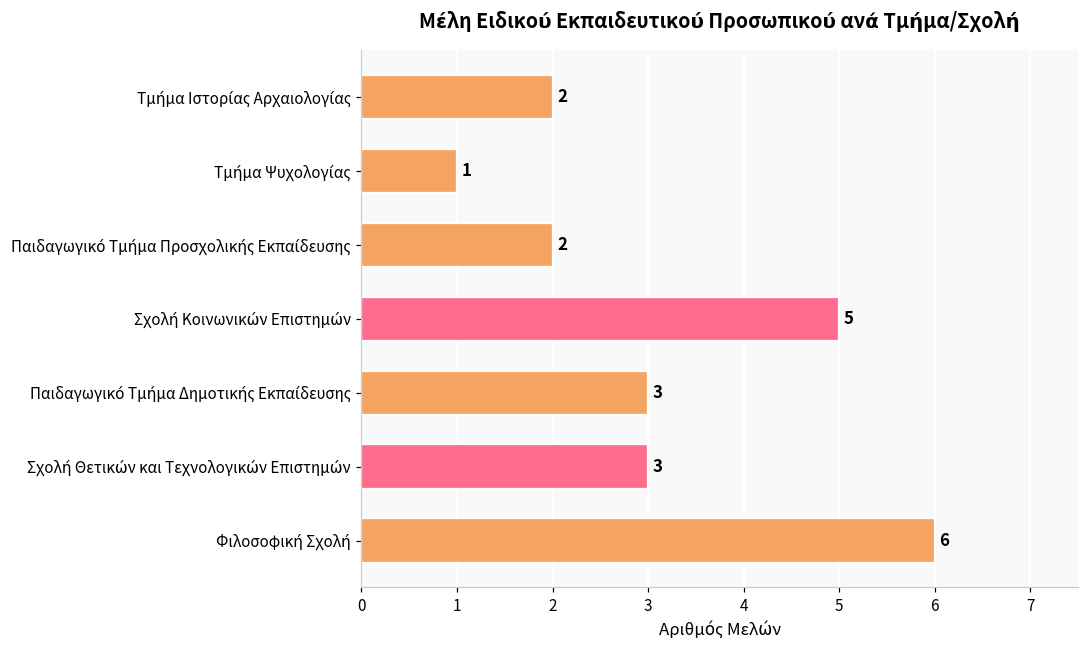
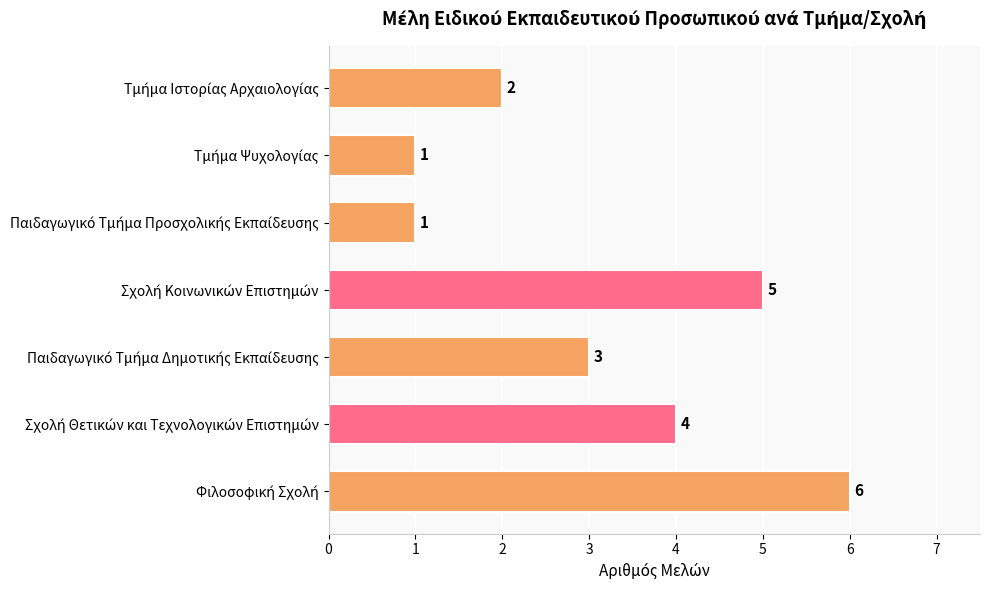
  {
    "Τμήμα Ιστορίας Αρχαιολογίας": 2,
    "Τμήμα Ψυχολογίας": 1,
-   "Παιδαγωγικό Τμήμα Προσχολικής Εκπαίδευσης": 2,
+   "Παιδαγωγικό Τμήμα Προσχολικής Εκπαίδευσης": 1,
    "Σχολή Κοινωνικών Επιστημών": 5,
    "Παιδαγωγικό Τμήμα Δημοτικής Εκπαίδευσης": 3,
-   "Σχολή Θετικών και Τεχνολογικών Επιστημών": 3,
+   "Σχολή Θετικών και Τεχνολογικών Επιστημών": 4,
    "Φιλοσοφική Σχολή": 6
  }
